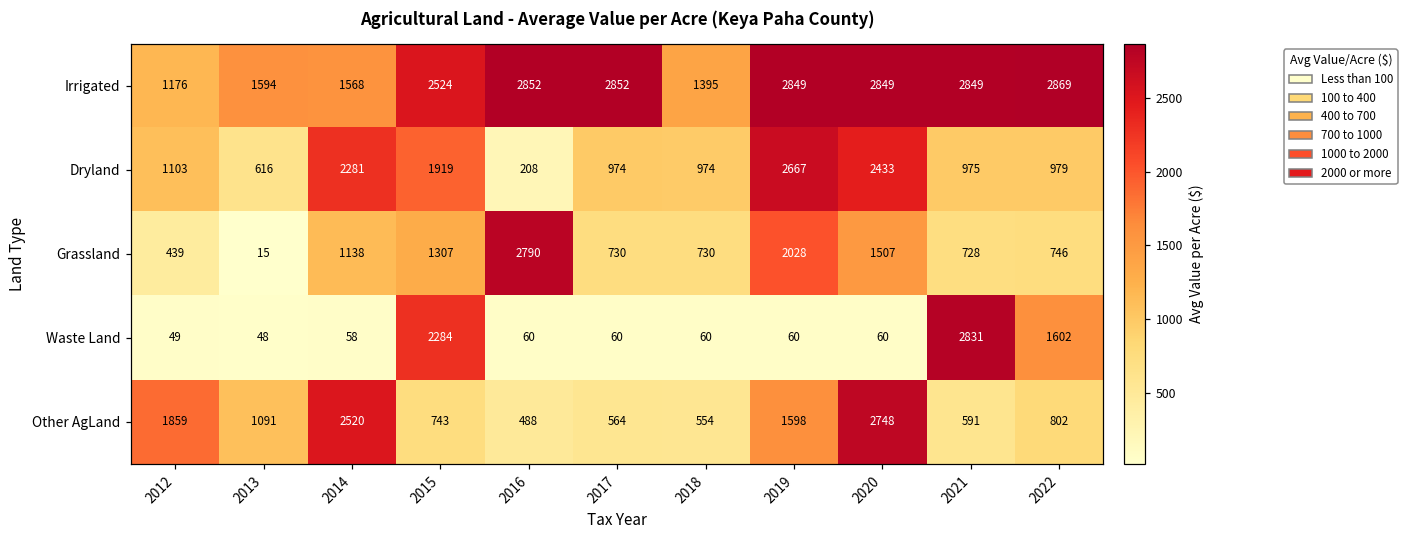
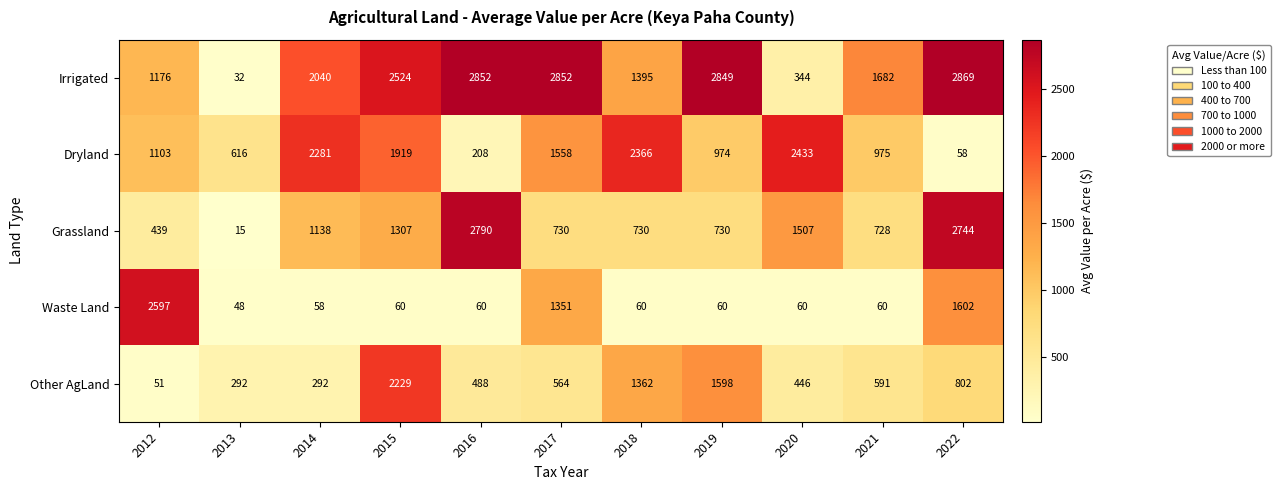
  {
    "Irrigated": {
      "2012": 1176,
-     "2013": 1594,
-     "2014": 1568,
+     "2013": 32,
+     "2014": 2040,
      "2015": 2524,
      "2016": 2852,
      "2017": 2852,
      "2018": 1395,
      "2019": 2849,
-     "2020": 2849,
-     "2021": 2849,
+     "2020": 344,
+     "2021": 1682,
      "2022": 2869
    },
    "Dryland": {
      "2012": 1103,
      "2013": 616,
      "2014": 2281,
      "2015": 1919,
      "2016": 208,
-     "2017": 974,
-     "2018": 974,
-     "2019": 2667,
+     "2017": 1558,
+     "2018": 2366,
+     "2019": 974,
      "2020": 2433,
      "2021": 975,
-     "2022": 979
+     "2022": 58
    },
    "Grassland": {
      "2012": 439,
      "2013": 15,
      "2014": 1138,
      "2015": 1307,
      "2016": 2790,
      "2017": 730,
      "2018": 730,
-     "2019": 2028,
+     "2019": 730,
      "2020": 1507,
      "2021": 728,
-     "2022": 746
+     "2022": 2744
    },
    "Waste Land": {
-     "2012": 49,
+     "2012": 2597,
      "2013": 48,
      "2014": 58,
-     "2015": 2284,
+     "2015": 60,
      "2016": 60,
-     "2017": 60,
+     "2017": 1351,
      "2018": 60,
      "2019": 60,
      "2020": 60,
-     "2021": 2831,
+     "2021": 60,
      "2022": 1602
    },
    "Other AgLand": {
-     "2012": 1859,
-     "2013": 1091,
-     "2014": 2520,
-     "2015": 743,
+     "2012": 51,
+     "2013": 292,
+     "2014": 292,
+     "2015": 2229,
      "2016": 488,
      "2017": 564,
-     "2018": 554,
+     "2018": 1362,
      "2019": 1598,
-     "2020": 2748,
+     "2020": 446,
      "2021": 591,
      "2022": 802
    }
  }
